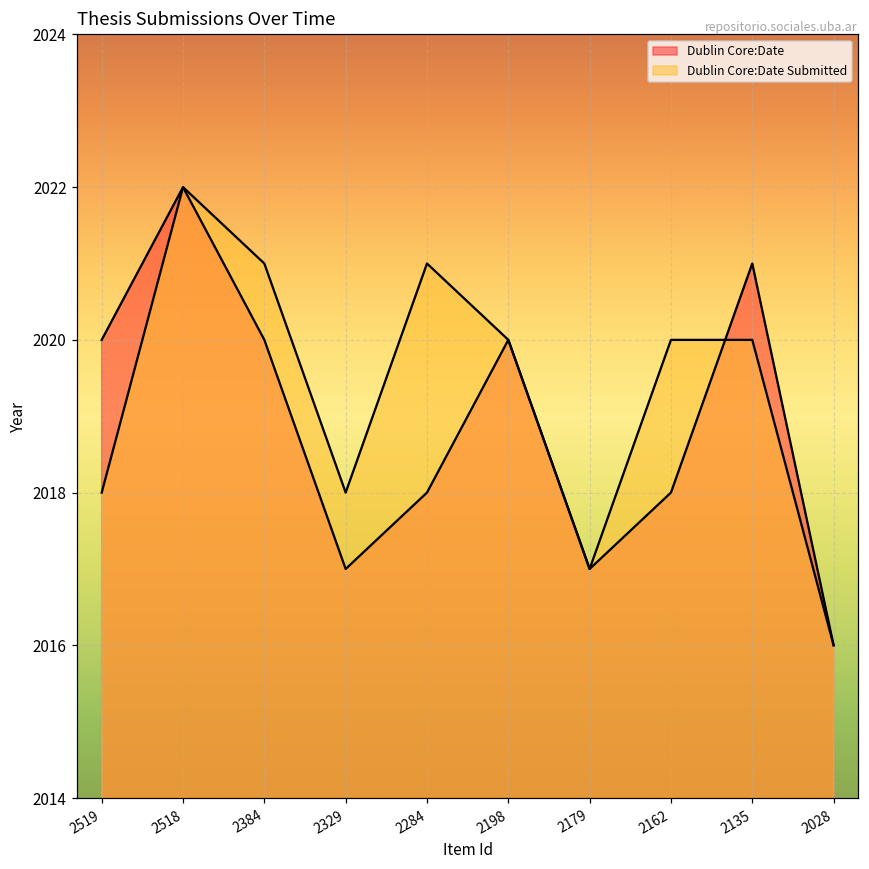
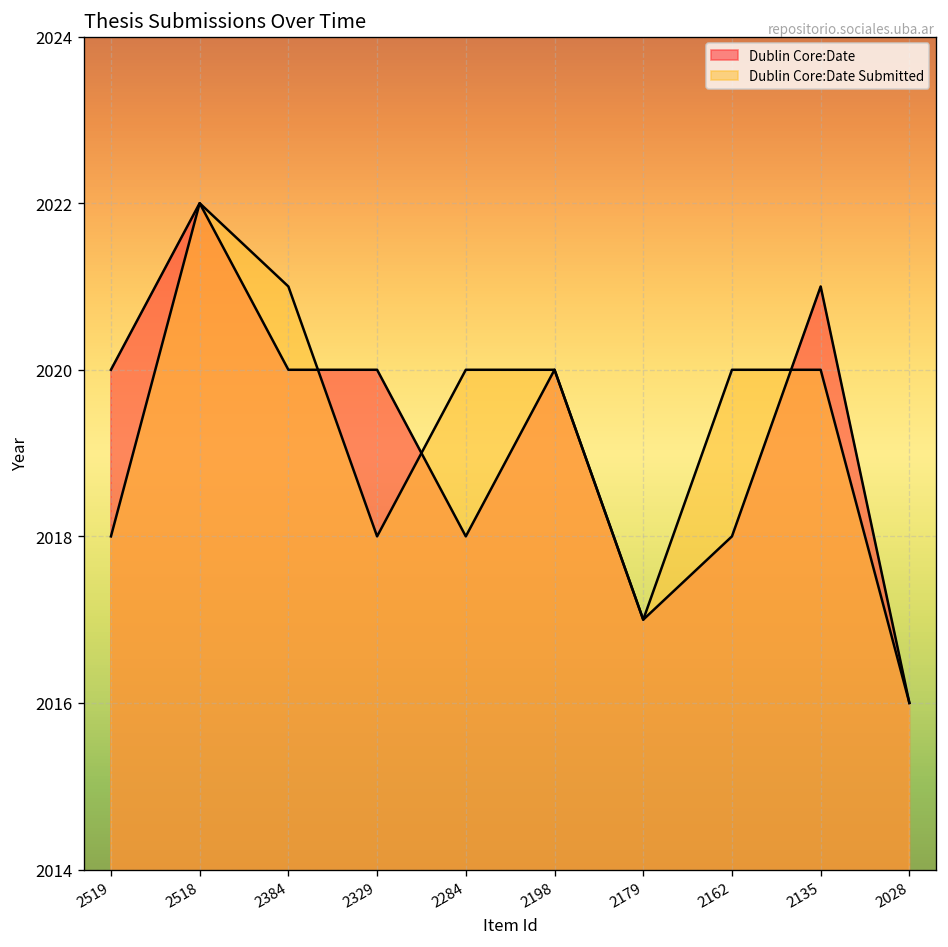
  {
    "Dublin Core:Date": {
      "2519": 2020,
      "2384": 2020,
-     "2329": 2017,
+     "2329": 2020,
      "2284": 2018,
      "2162": 2018,
      "2135": 2021
    },
    "Dublin Core:Date Submitted": {
      "2519": 2018,
      "2384": 2021,
      "2329": 2018,
-     "2284": 2021,
+     "2284": 2020,
      "2162": 2020,
      "2135": 2020
    }
  }
